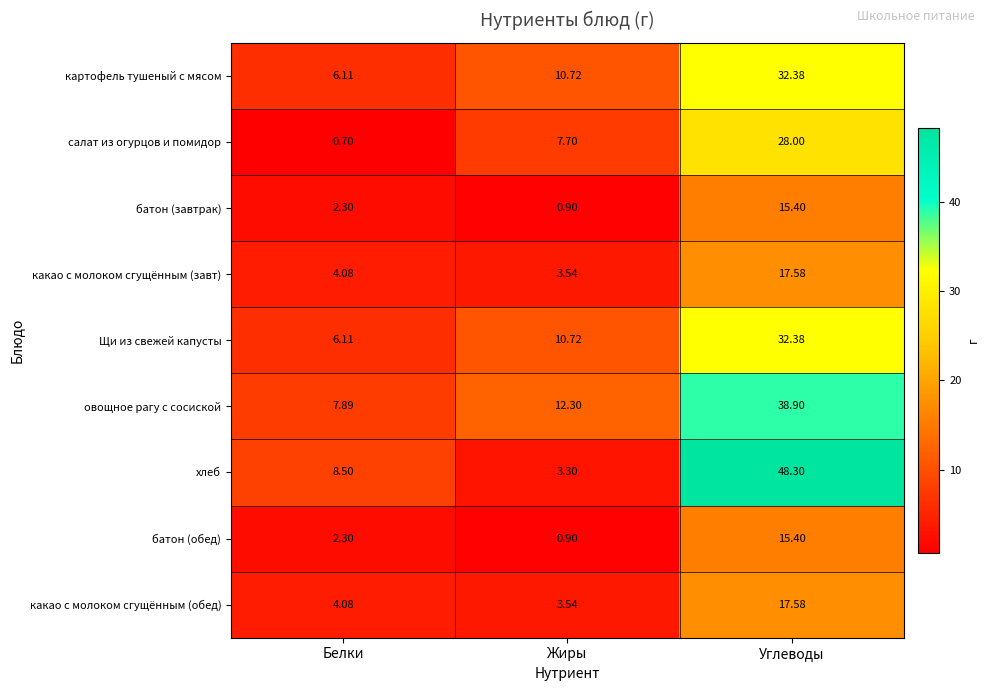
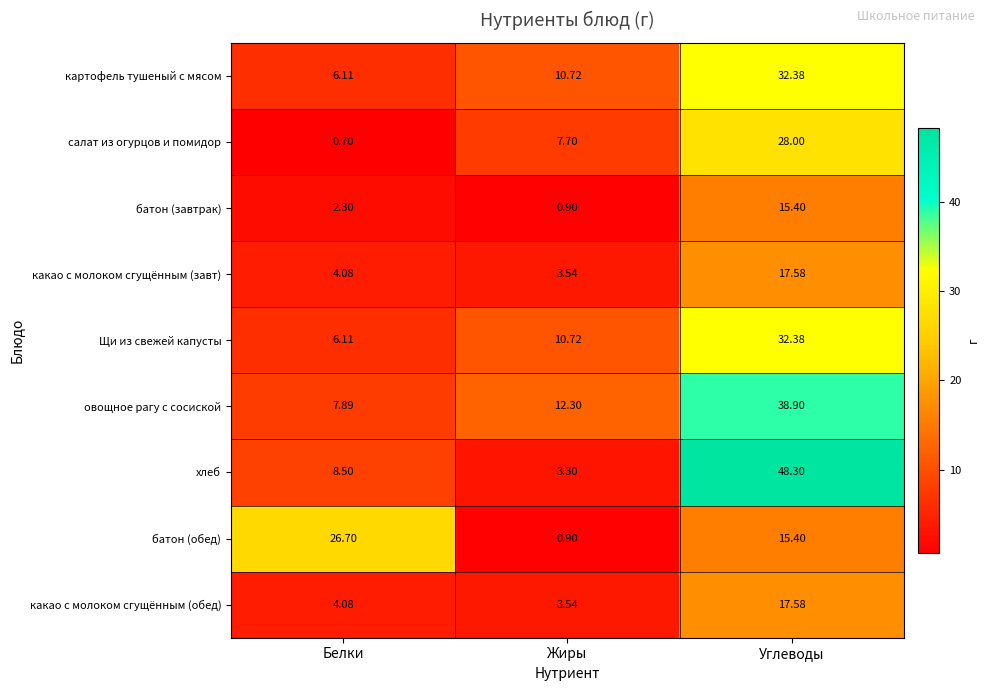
  {
    "картофель тушеный с мясом": {
      "Белки": 6.11,
      "Жиры": 10.72,
      "Углеводы": 32.38
    },
    "салат из огурцов и помидор": {
      "Белки": 0.70,
      "Жиры": 7.70,
      "Углеводы": 28.00
    },
    "батон (завтрак)": {
      "Белки": 2.30,
      "Жиры": 0.90,
      "Углеводы": 15.40
    },
    "какао с молоком сгущённым (завт)": {
      "Белки": 4.08,
      "Жиры": 3.54,
      "Углеводы": 17.58
    },
    "Щи из свежей капусты": {
      "Белки": 6.11,
      "Жиры": 10.72,
      "Углеводы": 32.38
    },
    "овощное рагу с сосиской": {
      "Белки": 7.89,
      "Жиры": 12.30,
      "Углеводы": 38.90
    },
    "хлеб": {
      "Белки": 8.50,
      "Жиры": 3.30,
      "Углеводы": 48.30
    },
    "батон (обед)": {
-     "Белки": 2.30,
+     "Белки": 26.70,
      "Жиры": 0.90,
      "Углеводы": 15.40
    },
    "какао с молоком сгущённым (обед)": {
      "Белки": 4.08,
      "Жиры": 3.54,
      "Углеводы": 17.58
    }
  }
